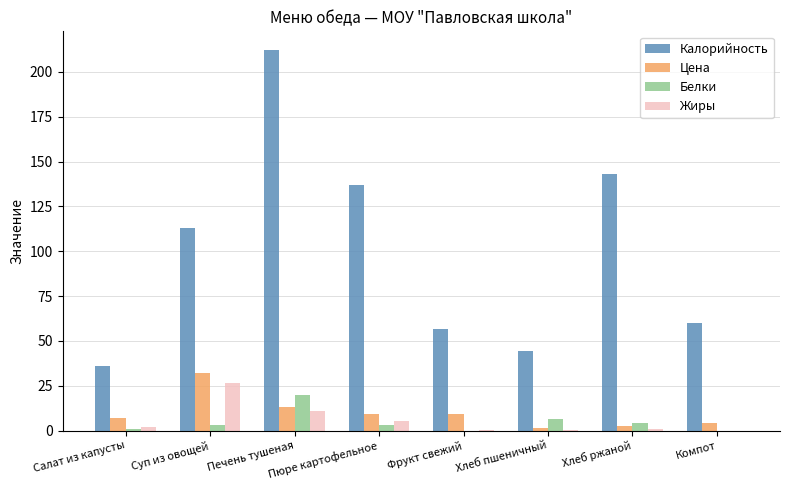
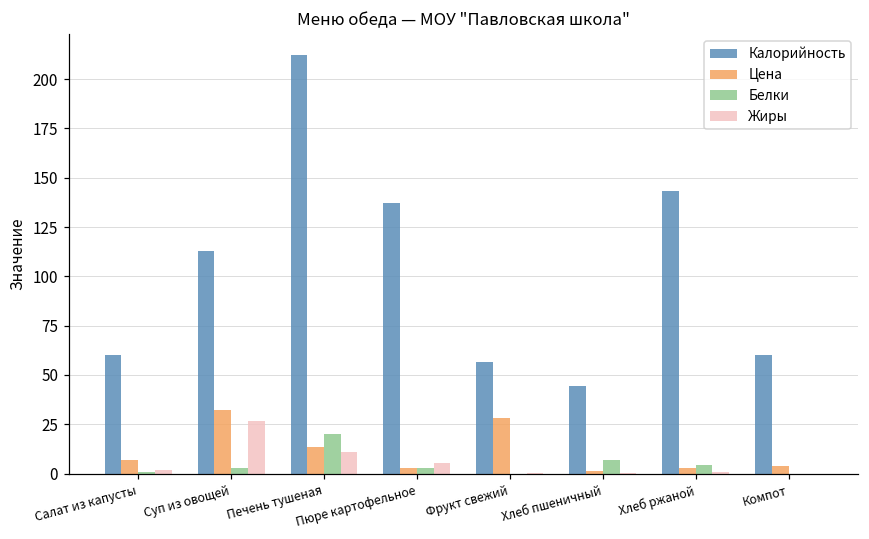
  {
    "Калорийность": {
-     "Салат из капусты": 36,
+     "Салат из капусты": 60,
      "Суп из овощей": 113,
      "Печень тушеная": 212,
      "Пюре картофельное": 137,
      "Фрукт свежий": 56,
      "Хлеб пшеничный": 45,
      "Хлеб ржаной": 143,
      "Компот": 60
    },
    "Цена": {
      "Салат из капусты": 7,
      "Суп из овощей": 32,
      "Печень тушеная": 13,
-     "Пюре картофельное": 9,
-     "Фрукт свежий": 9,
+     "Пюре картофельное": 3,
+     "Фрукт свежий": 28,
      "Хлеб пшеничный": 2,
      "Хлеб ржаной": 3,
      "Компот": 4
    },
    "Белки": {
      "Суп из овощей": 3,
      "Печень тушеная": 20,
      "Пюре картофельное": 3,
      "Фрукт свежий": 0,
      "Хлеб пшеничный": 7,
      "Хлеб ржаной": 4,
      "Компот": 0
    },
    "Жиры": {
      "Салат из капусты": 2,
      "Суп из овощей": 27,
      "Печень тушеная": 11,
      "Пюре картофельное": 5,
      "Компот": 0
    }
  }
